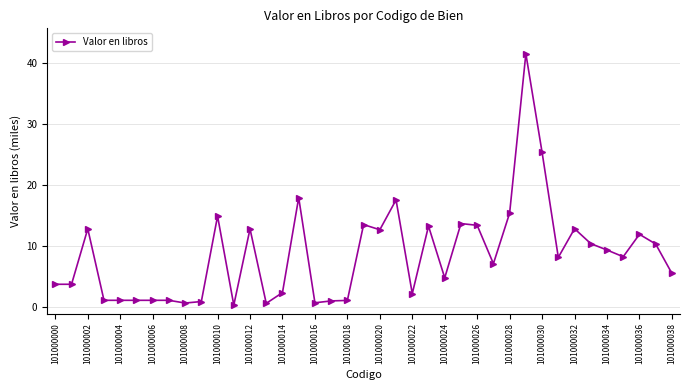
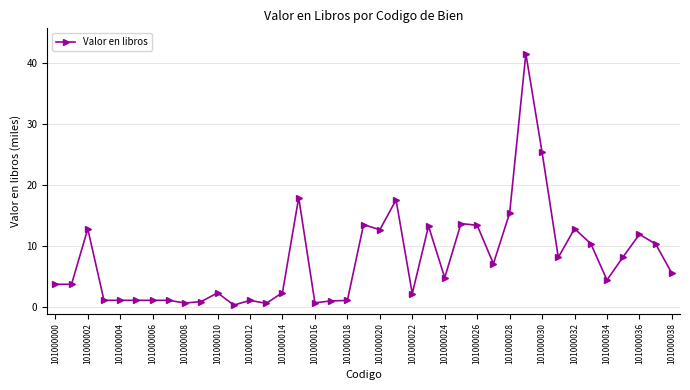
  {
    "101000000": 4,
    "101000002": 13,
    "101000004": 1,
    "101000006": 1,
    "101000008": 1,
-   "101000010": 15,
-   "101000012": 13,
+   "101000010": 2,
+   "101000012": 1,
    "101000014": 2,
    "101000016": 1,
    "101000018": 1,
    "101000020": 13,
    "101000022": 2,
    "101000024": 5,
    "101000026": 13,
    "101000028": 15,
    "101000030": 25,
    "101000032": 13,
-   "101000034": 9,
+   "101000034": 4,
    "101000036": 12,
    "101000038": 6
  }
